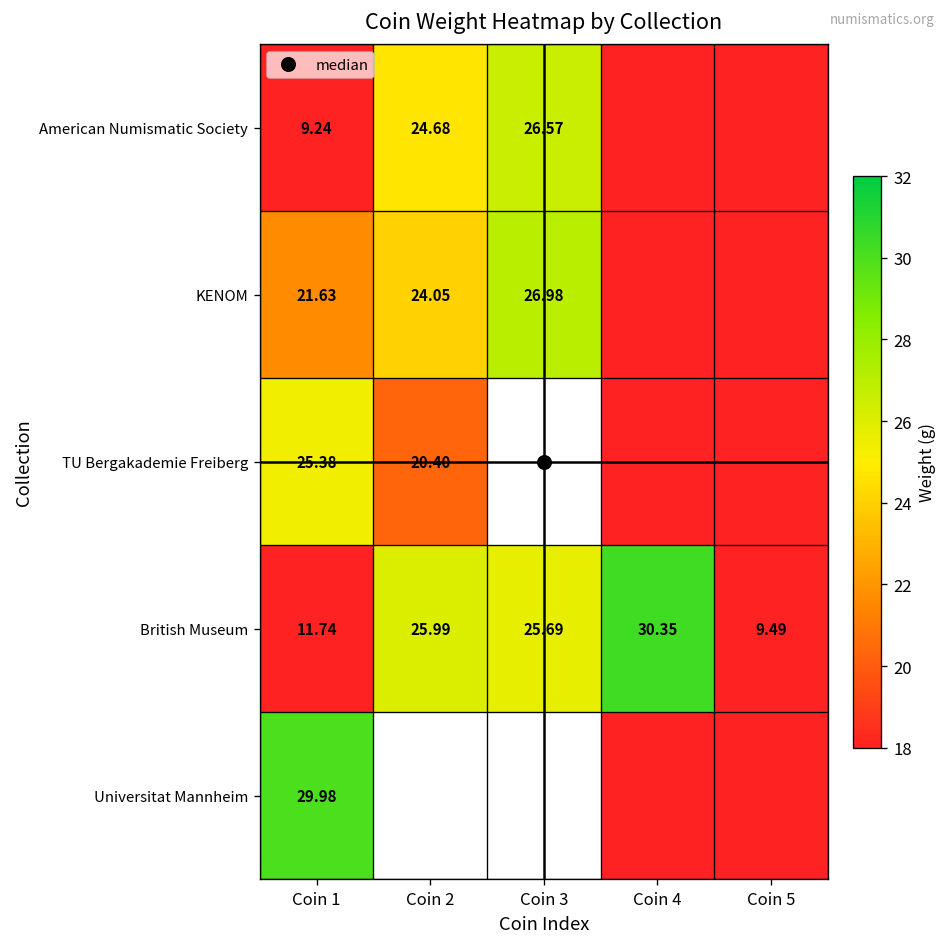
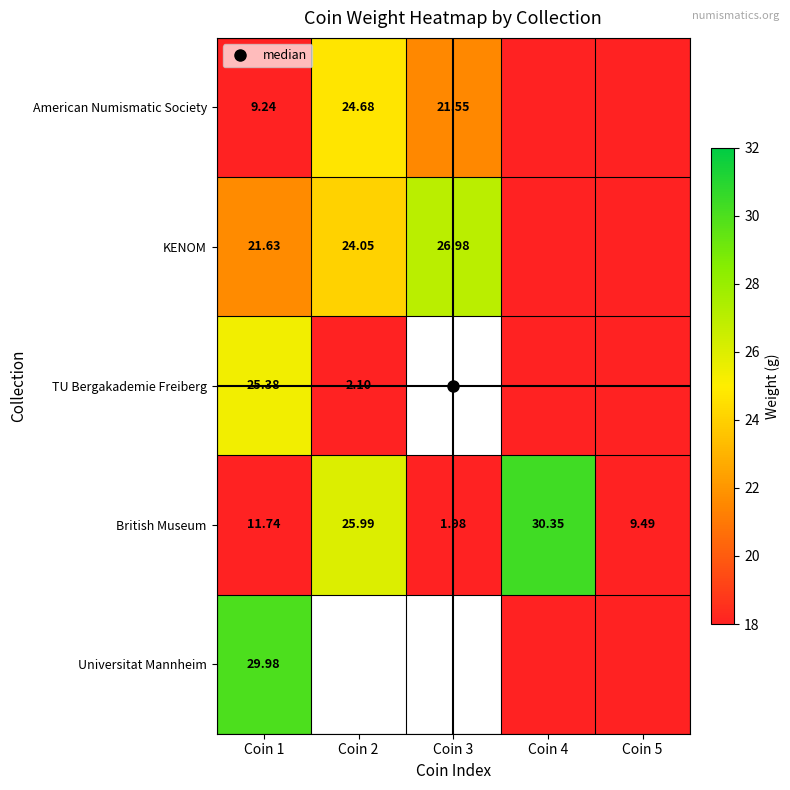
  {
    "American Numismatic Society": {
      "Coin 1": 9.24,
      "Coin 2": 24.68,
-     "Coin 3": 26.57
+     "Coin 3": 21.55
    },
    "KENOM": {
      "Coin 1": 21.63,
      "Coin 2": 24.05,
      "Coin 3": 26.98
    },
    "TU Bergakademie Freiberg": {
      "Coin 1": 25.38,
-     "Coin 2": 20.40
+     "Coin 2": 2.10
    },
    "British Museum": {
      "Coin 1": 11.74,
      "Coin 2": 25.99,
-     "Coin 3": 25.69,
+     "Coin 3": 1.98,
      "Coin 4": 30.35,
      "Coin 5": 9.49
    },
    "Universitat Mannheim": {
      "Coin 1": 29.98
    }
  }
